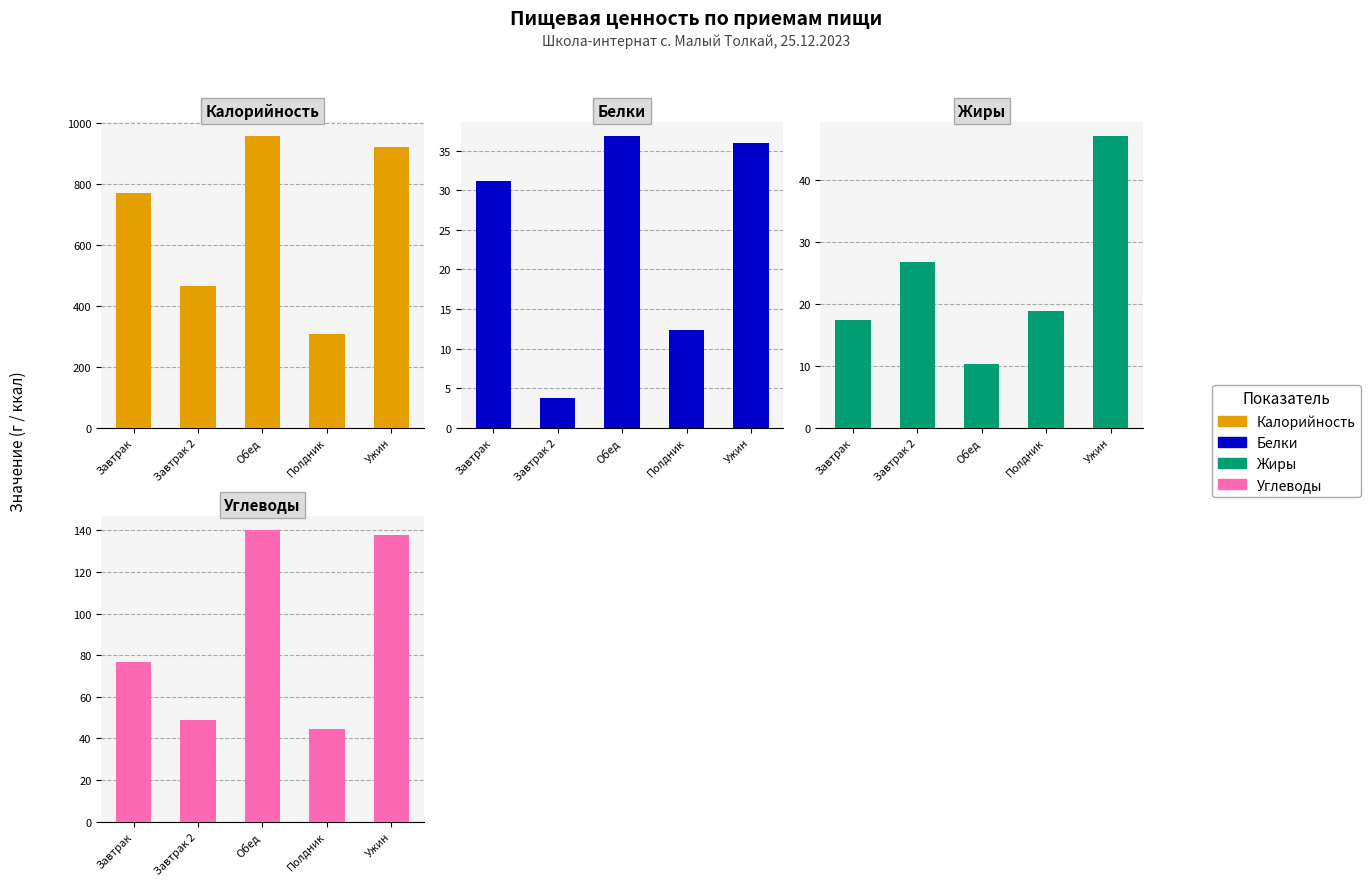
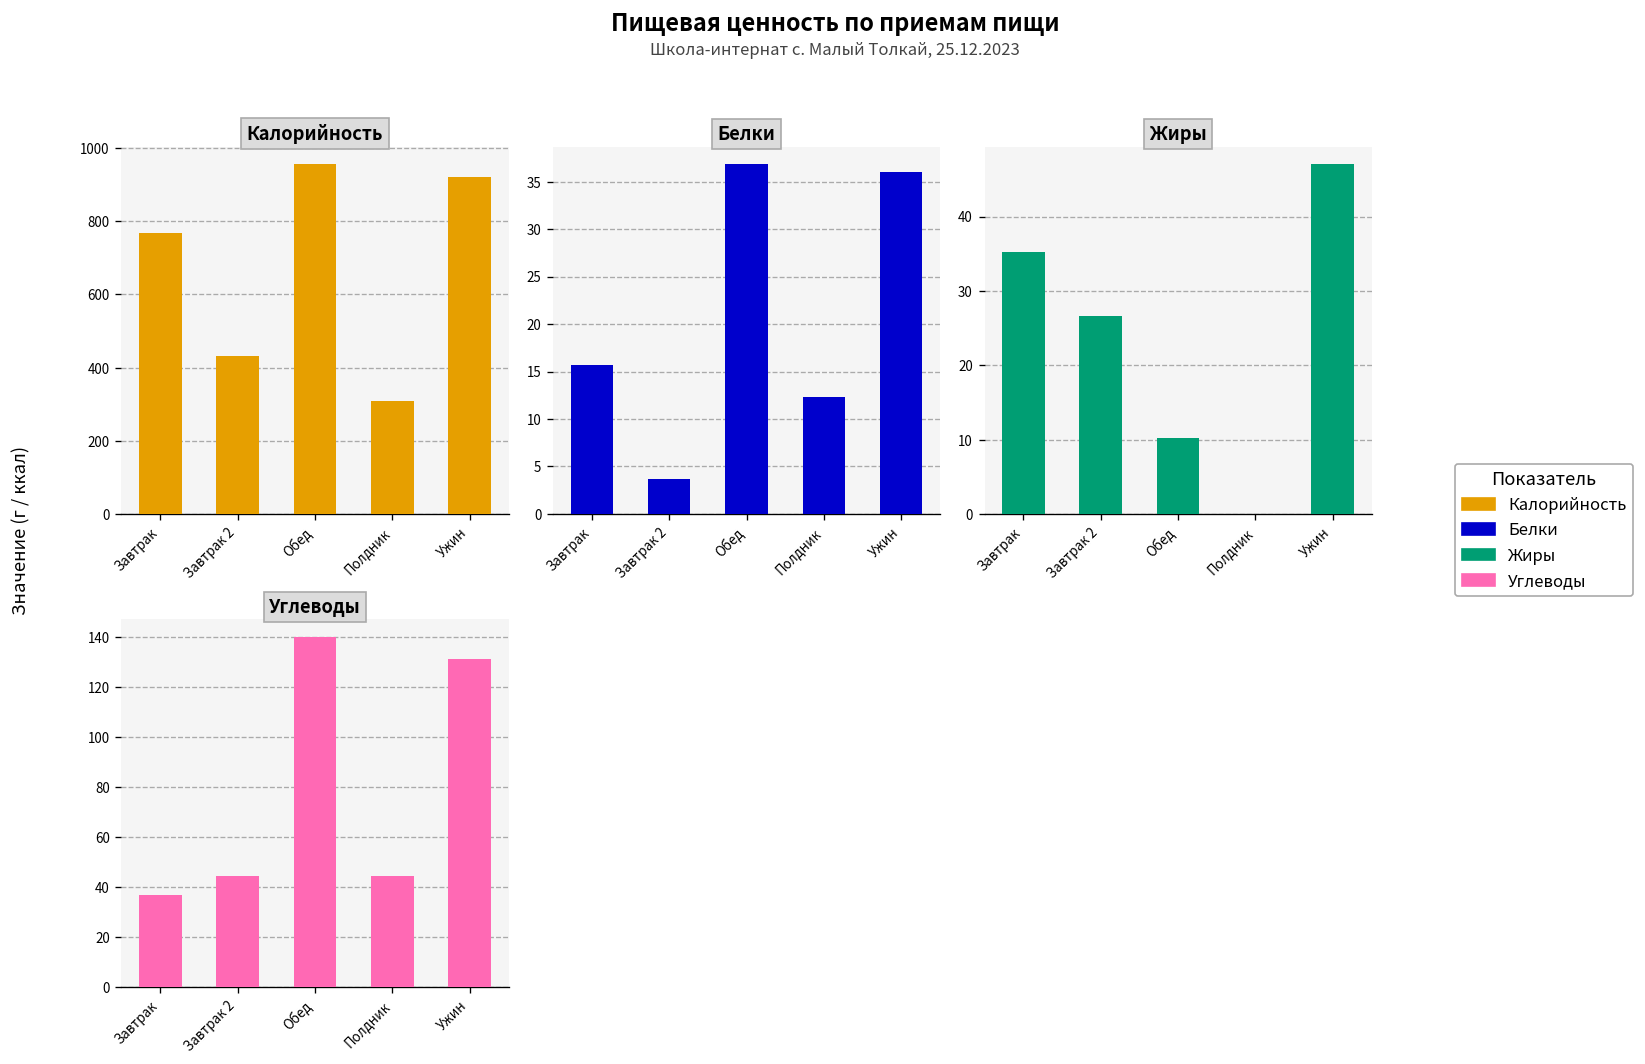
  {
    "Калорийность": {
      "Завтрак": 770,
-     "Завтрак 2": 460,
+     "Завтрак 2": 430,
      "Обед": 960,
      "Полдник": 310,
      "Ужин": 920
    },
    "Белки": {
-     "Завтрак": 31,
+     "Завтрак": 16,
      "Завтрак 2": 4,
      "Обед": 37,
      "Полдник": 12,
      "Ужин": 36
    },
    "Жиры": {
-     "Завтрак": 17,
+     "Завтрак": 35,
      "Завтрак 2": 27,
      "Обед": 10,
-     "Полдник": 19,
+     "Полдник": 0,
      "Ужин": 47
    },
    "Углеводы": {
-     "Завтрак": 77,
-     "Завтрак 2": 49,
+     "Завтрак": 37,
+     "Завтрак 2": 44,
      "Обед": 140,
      "Полдник": 45,
-     "Ужин": 138
+     "Ужин": 131
    }
  }
